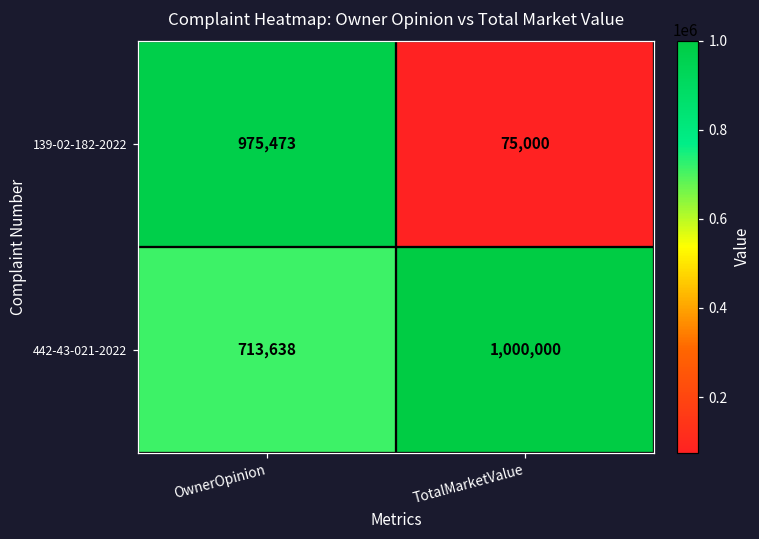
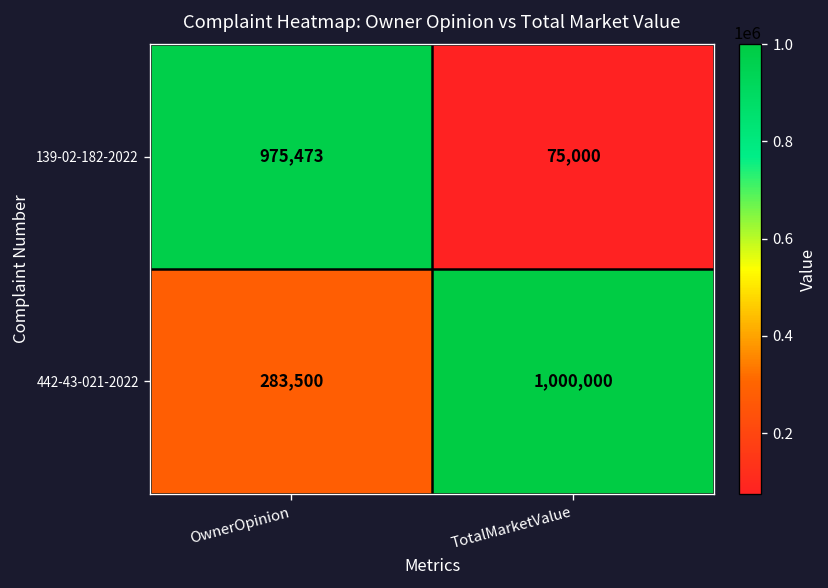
  {
    "139-02-182-2022": {
      "OwnerOpinion": "975,473",
      "TotalMarketValue": "75,000"
    },
    "442-43-021-2022": {
-     "OwnerOpinion": "713,638",
+     "OwnerOpinion": "283,500",
      "TotalMarketValue": "1,000,000"
    }
  }
